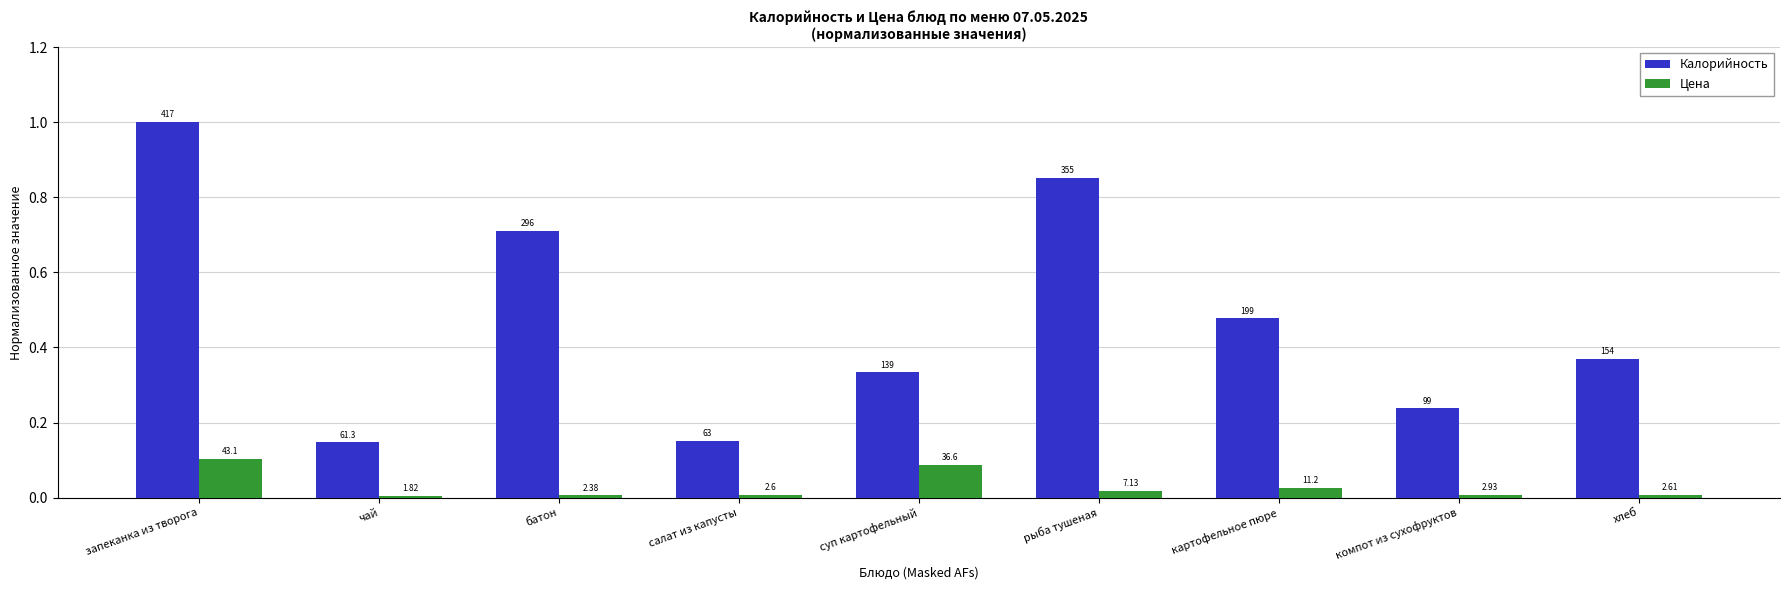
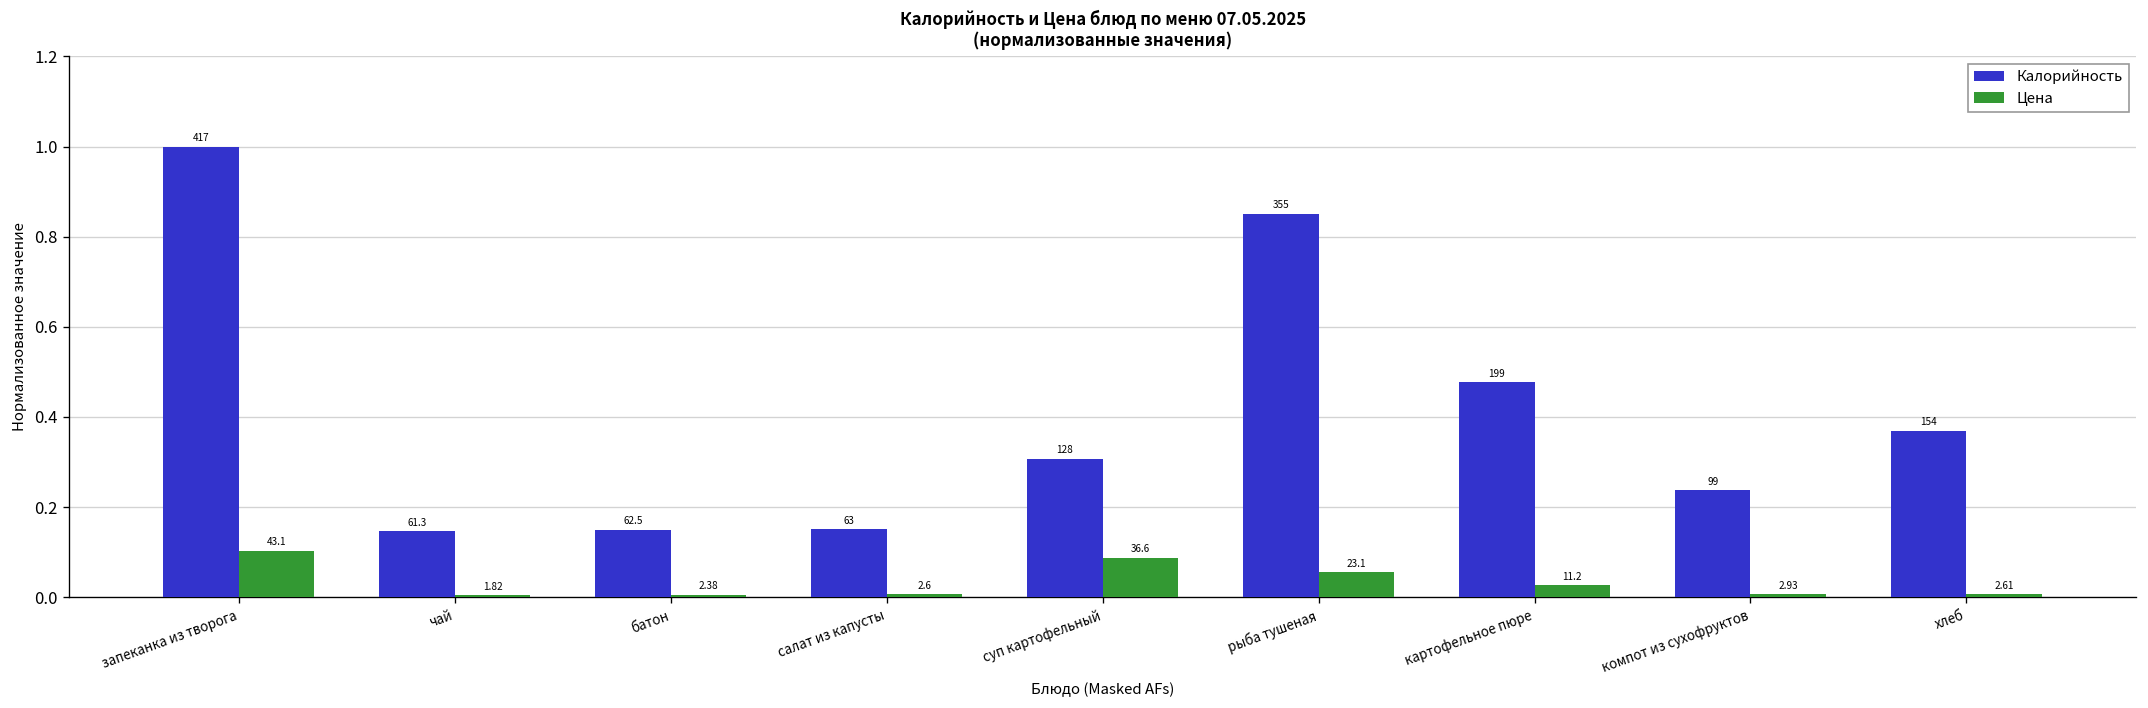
  {
    "Калорийность": {
-     "батон": 296,
-     "суп картофельный": 139
+     "батон": 62.5,
+     "суп картофельный": 128
    },
    "Цена": {
-     "рыба тушеная": 7.13
+     "рыба тушеная": 23.1
    }
  }
